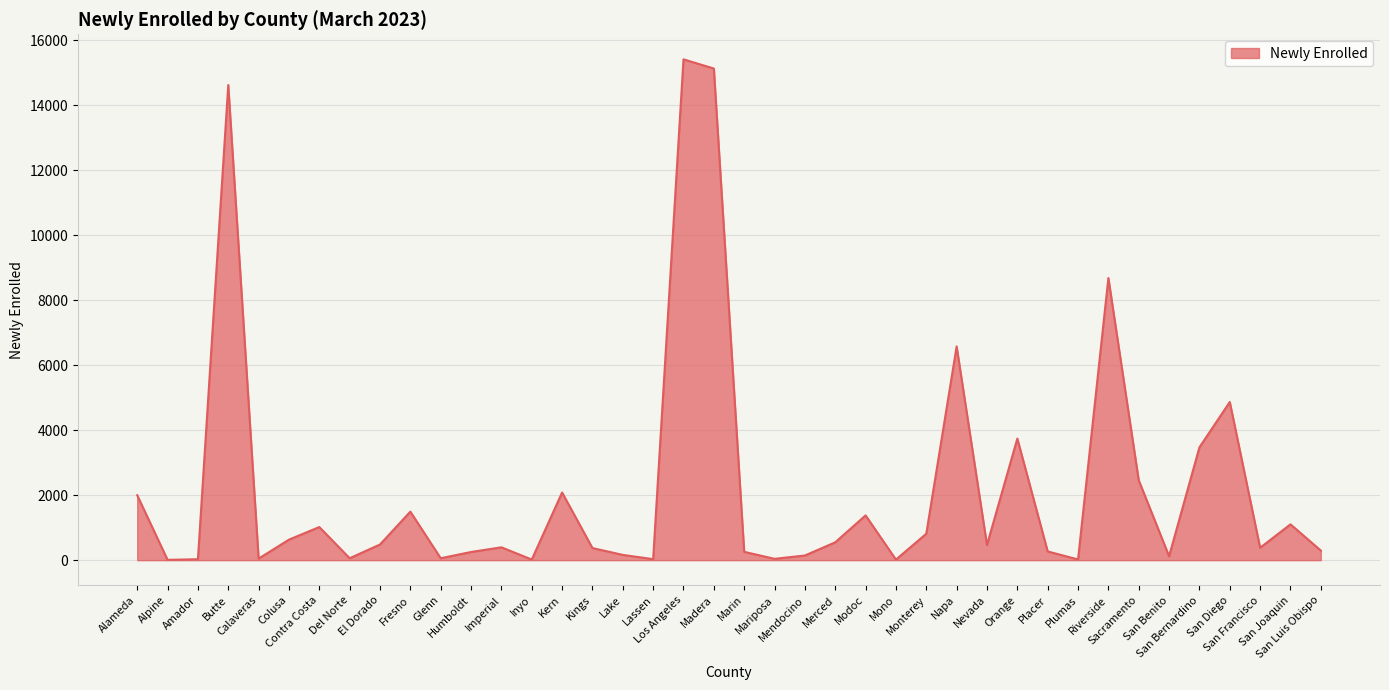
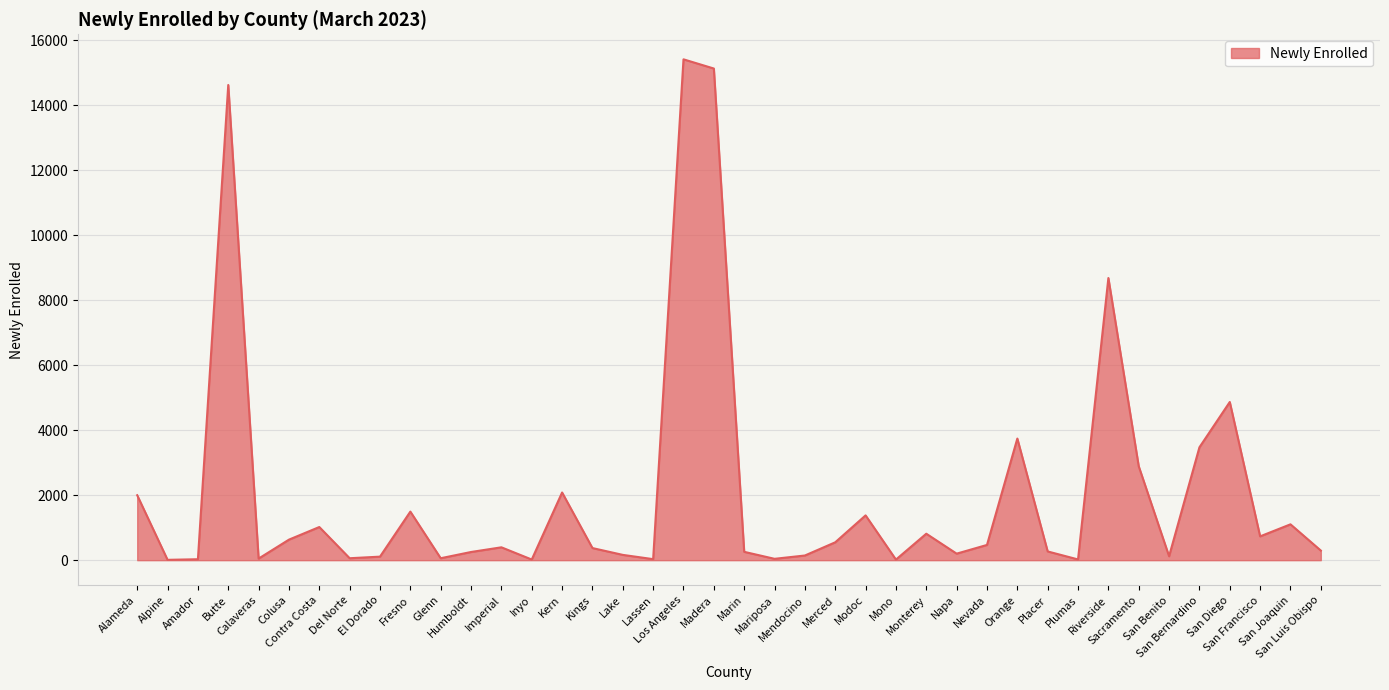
  {
    "Alameda": 2000,
    "Alpine": 0,
    "Amador": 0,
    "Butte": 14600,
    "Calaveras": 0,
    "Colusa": 600,
    "Contra Costa": 1000,
    "Del Norte": 100,
-   "El Dorado": 500,
+   "El Dorado": 100,
    "Fresno": 1500,
    "Glenn": 100,
    "Humboldt": 300,
    "Imperial": 400,
    "Inyo": 0,
    "Kern": 2100,
    "Kings": 400,
    "Lake": 200,
    "Lassen": 0,
    "Los Angeles": 15400,
    "Madera": 15100,
    "Marin": 300,
    "Mariposa": 0,
    "Mendocino": 100,
    "Merced": 600,
    "Modoc": 1400,
    "Mono": 0,
    "Monterey": 800,
-   "Napa": 6600,
+   "Napa": 200,
    "Nevada": 500,
    "Orange": 3700,
    "Placer": 300,
    "Plumas": 0,
    "Riverside": 8700,
-   "Sacramento": 2500,
+   "Sacramento": 2900,
    "San Benito": 100,
    "San Bernardino": 3500,
    "San Diego": 4900,
-   "San Francisco": 400,
+   "San Francisco": 700,
    "San Joaquin": 1100,
    "San Luis Obispo": 300
  }
